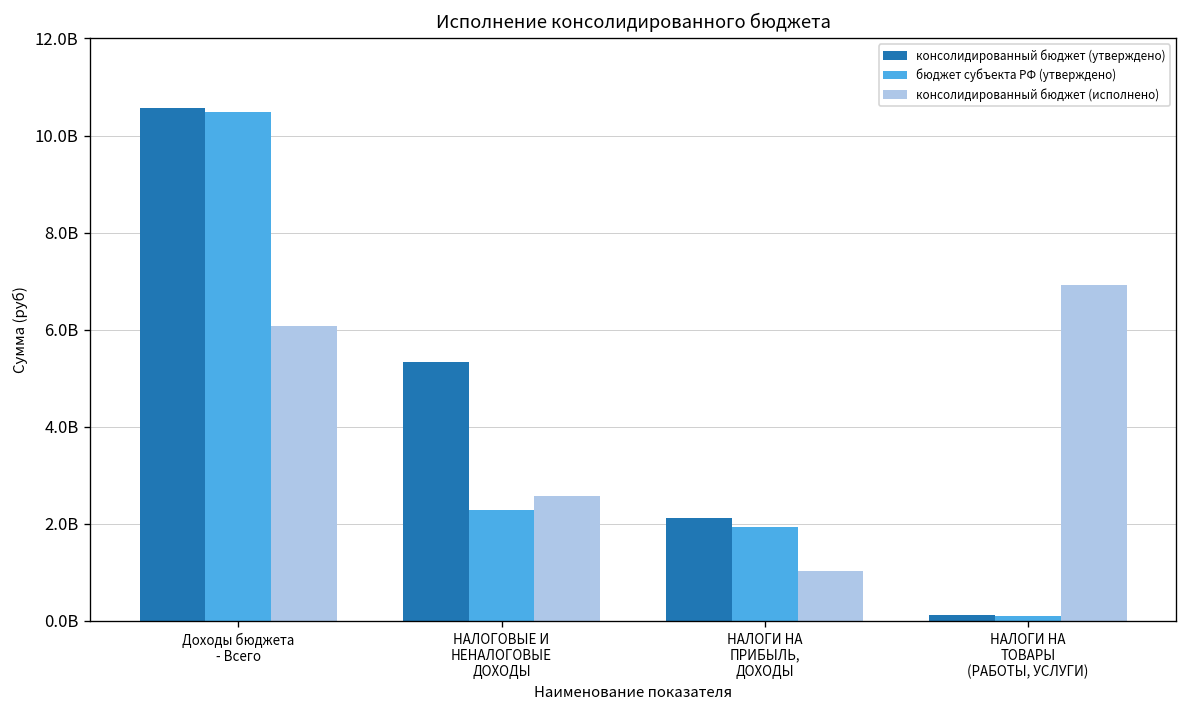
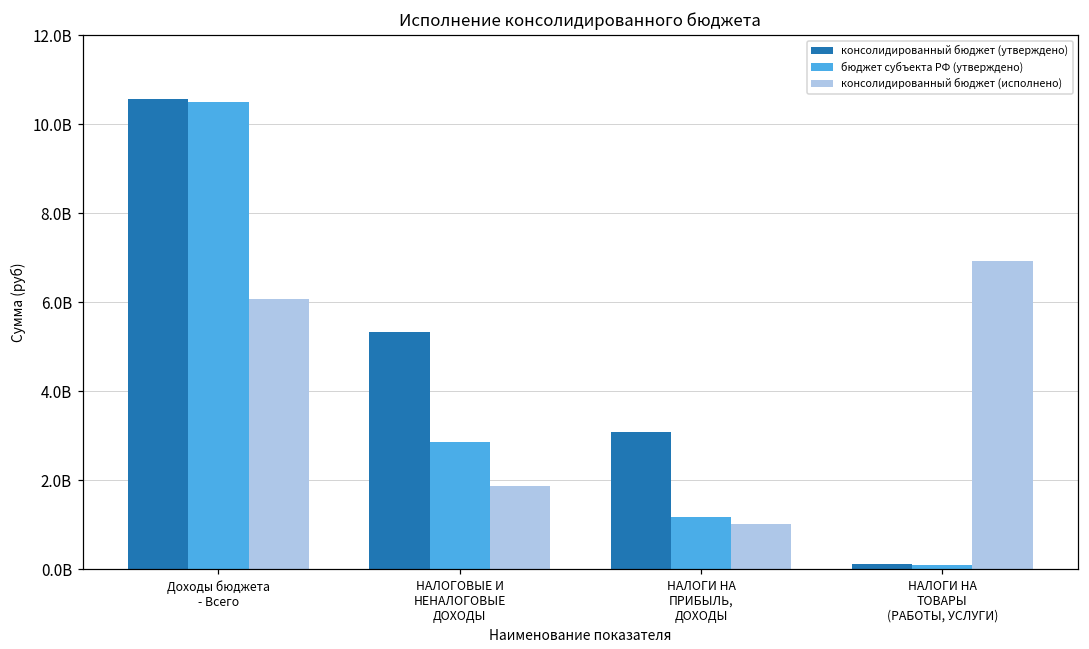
  {
    "консолидированный бюджет (утверждено)": {
      "Доходы бюджета - Всего": 10600000000,
      "НАЛОГОВЫЕ И НЕНАЛОГОВЫЕ ДОХОДЫ": 5300000000,
-     "НАЛОГИ НА ПРИБЫЛЬ, ДОХОДЫ": 2100000000,
+     "НАЛОГИ НА ПРИБЫЛЬ, ДОХОДЫ": 3100000000,
      "НАЛОГИ НА ТОВАРЫ (РАБОТЫ, УСЛУГИ)": 100000000
    },
    "бюджет субъекта РФ (утверждено)": {
      "Доходы бюджета - Всего": 10500000000,
-     "НАЛОГОВЫЕ И НЕНАЛОГОВЫЕ ДОХОДЫ": 2300000000,
-     "НАЛОГИ НА ПРИБЫЛЬ, ДОХОДЫ": 1900000000,
+     "НАЛОГОВЫЕ И НЕНАЛОГОВЫЕ ДОХОДЫ": 2800000000,
+     "НАЛОГИ НА ПРИБЫЛЬ, ДОХОДЫ": 1200000000,
      "НАЛОГИ НА ТОВАРЫ (РАБОТЫ, УСЛУГИ)": 100000000
    },
    "консолидированный бюджет (исполнено)": {
      "Доходы бюджета - Всего": 6100000000,
-     "НАЛОГОВЫЕ И НЕНАЛОГОВЫЕ ДОХОДЫ": 2600000000,
+     "НАЛОГОВЫЕ И НЕНАЛОГОВЫЕ ДОХОДЫ": 1900000000,
      "НАЛОГИ НА ПРИБЫЛЬ, ДОХОДЫ": 1000000000,
      "НАЛОГИ НА ТОВАРЫ (РАБОТЫ, УСЛУГИ)": 6900000000
    }
  }
